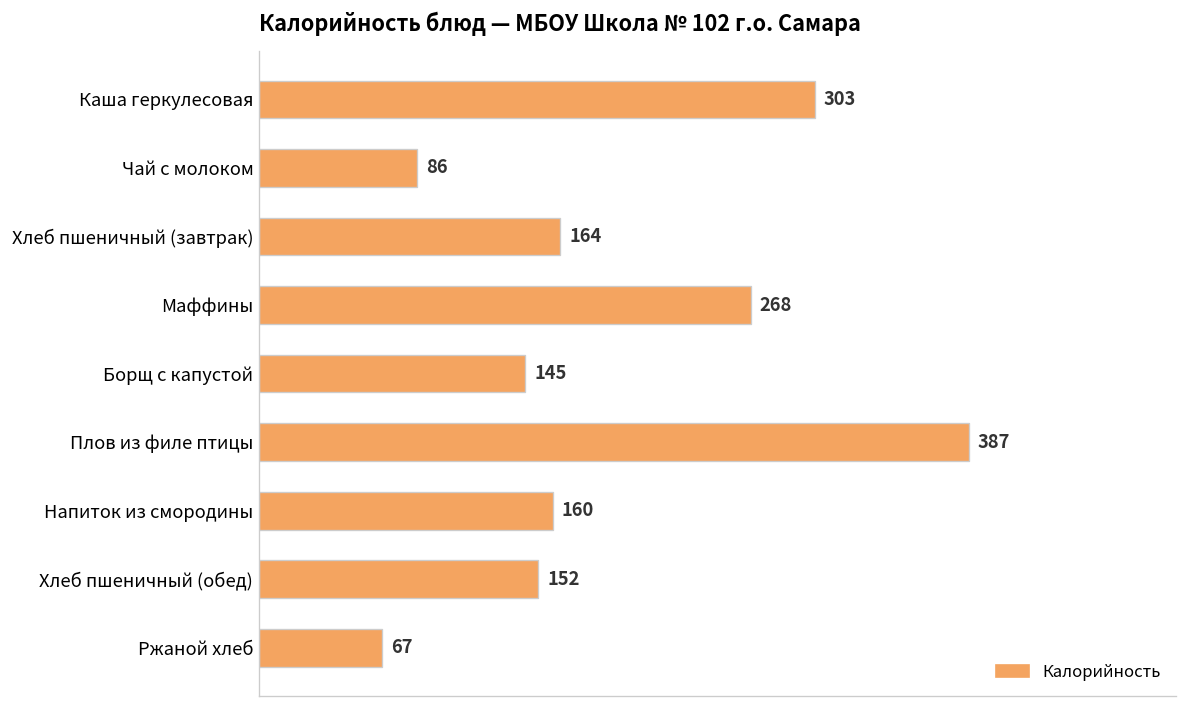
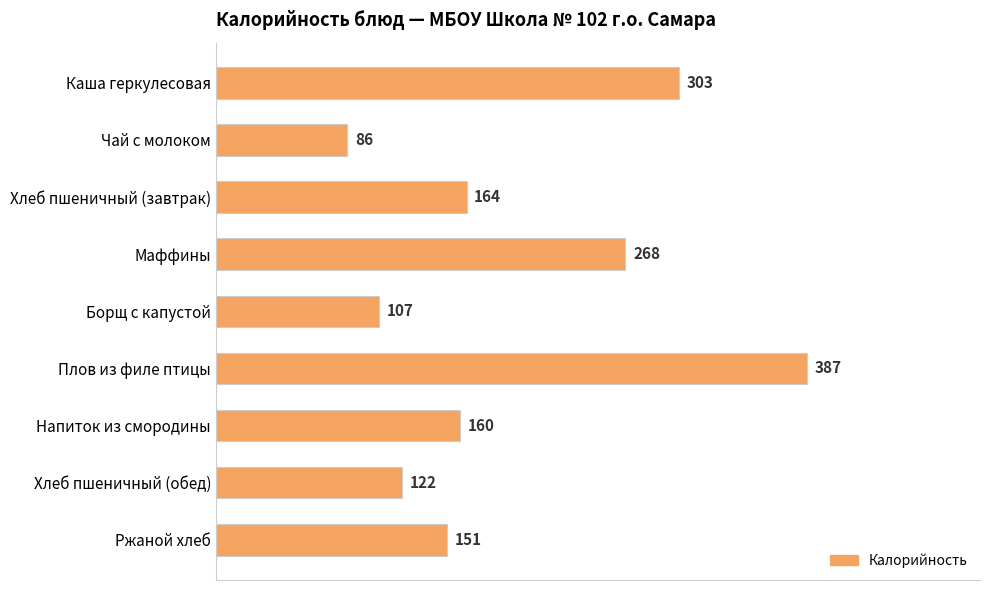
  {
    "Каша геркулесовая": 303,
    "Чай с молоком": 86,
    "Хлеб пшеничный (завтрак)": 164,
    "Маффины": 268,
-   "Борщ с капустой": 145,
+   "Борщ с капустой": 107,
    "Плов из филе птицы": 387,
    "Напиток из смородины": 160,
-   "Хлеб пшеничный (обед)": 152,
-   "Ржаной хлеб": 67
+   "Хлеб пшеничный (обед)": 122,
+   "Ржаной хлеб": 151
  }
